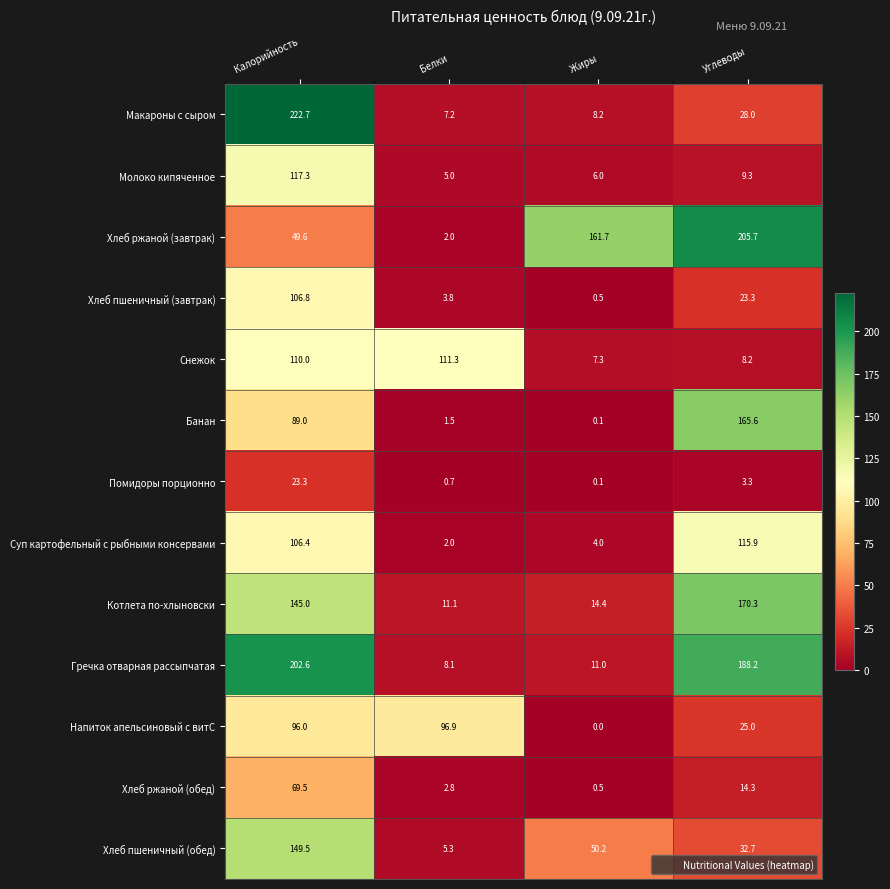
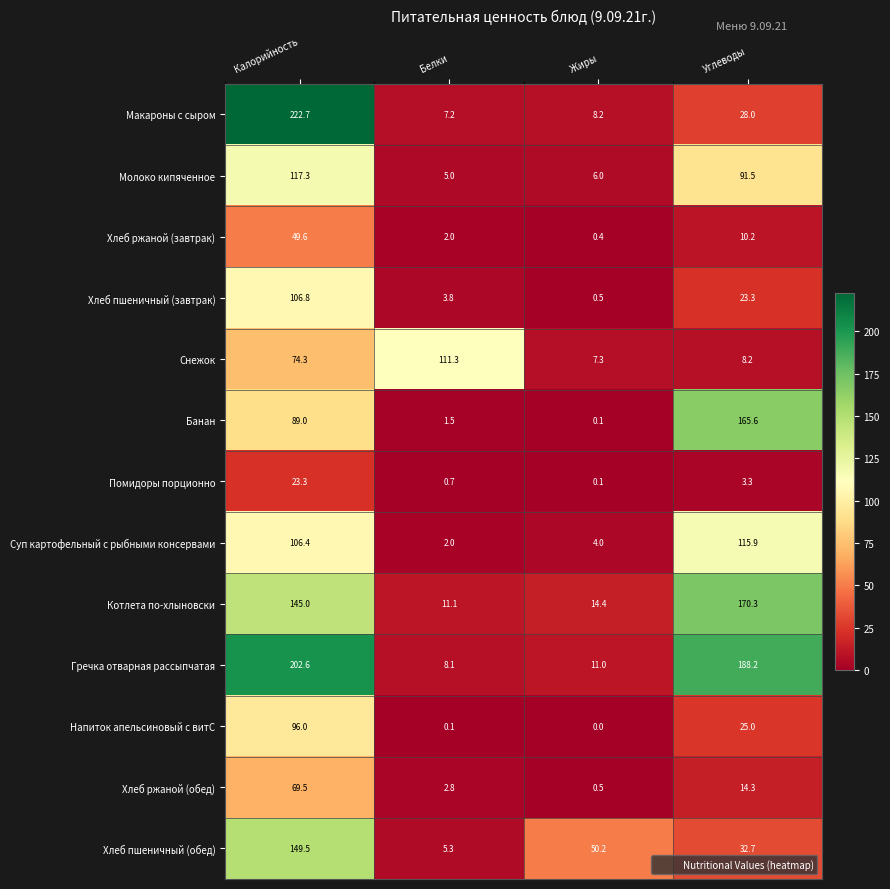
  {
    "Макароны с сыром": {
      "Калорийность": 222.7,
      "Белки": 7.2,
      "Жиры": 8.2,
      "Углеводы": 28.0
    },
    "Молоко кипяченное": {
      "Калорийность": 117.3,
      "Белки": 5.0,
      "Жиры": 6.0,
-     "Углеводы": 9.3
+     "Углеводы": 91.5
    },
    "Хлеб ржаной (завтрак)": {
      "Калорийность": 49.6,
      "Белки": 2.0,
-     "Жиры": 161.7,
-     "Углеводы": 205.7
+     "Жиры": 0.4,
+     "Углеводы": 10.2
    },
    "Хлеб пшеничный (завтрак)": {
      "Калорийность": 106.8,
      "Белки": 3.8,
      "Жиры": 0.5,
      "Углеводы": 23.3
    },
    "Снежок": {
-     "Калорийность": 110.0,
+     "Калорийность": 74.3,
      "Белки": 111.3,
      "Жиры": 7.3,
      "Углеводы": 8.2
    },
    "Банан": {
      "Калорийность": 89.0,
      "Белки": 1.5,
      "Жиры": 0.1,
      "Углеводы": 165.6
    },
    "Помидоры порционно": {
      "Калорийность": 23.3,
      "Белки": 0.7,
      "Жиры": 0.1,
      "Углеводы": 3.3
    },
    "Суп картофельный с рыбными консервами": {
      "Калорийность": 106.4,
      "Белки": 2.0,
      "Жиры": 4.0,
      "Углеводы": 115.9
    },
    "Котлета по-хлыновски": {
      "Калорийность": 145.0,
      "Белки": 11.1,
      "Жиры": 14.4,
      "Углеводы": 170.3
    },
    "Гречка отварная рассыпчатая": {
      "Калорийность": 202.6,
      "Белки": 8.1,
      "Жиры": 11.0,
      "Углеводы": 188.2
    },
    "Напиток апельсиновый с витС": {
      "Калорийность": 96.0,
-     "Белки": 96.9,
+     "Белки": 0.1,
      "Жиры": 0.0,
      "Углеводы": 25.0
    },
    "Хлеб ржаной (обед)": {
      "Калорийность": 69.5,
      "Белки": 2.8,
      "Жиры": 0.5,
      "Углеводы": 14.3
    },
    "Хлеб пшеничный (обед)": {
      "Калорийность": 149.5,
      "Белки": 5.3,
      "Жиры": 50.2,
      "Углеводы": 32.7
    }
  }
